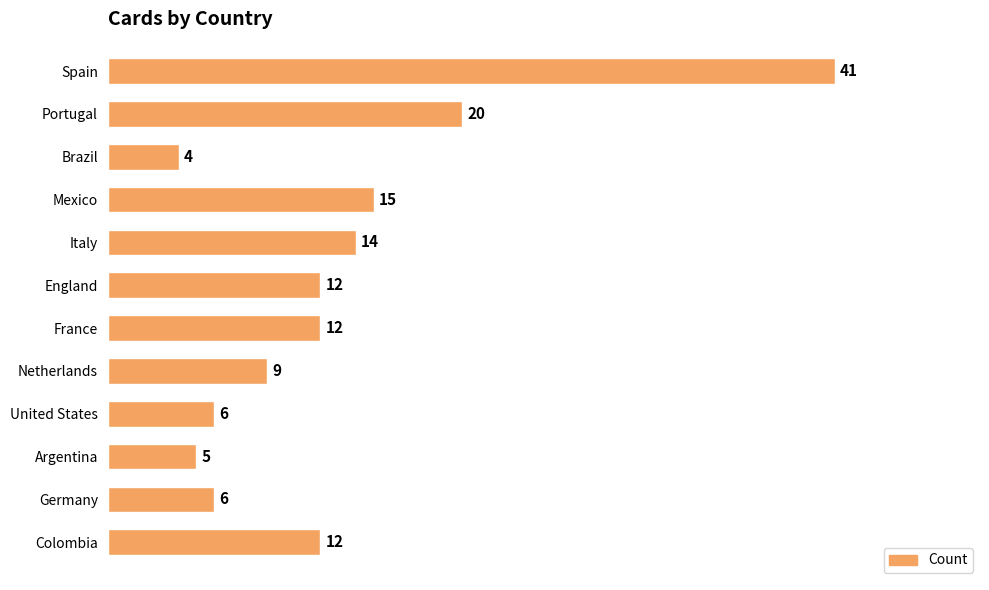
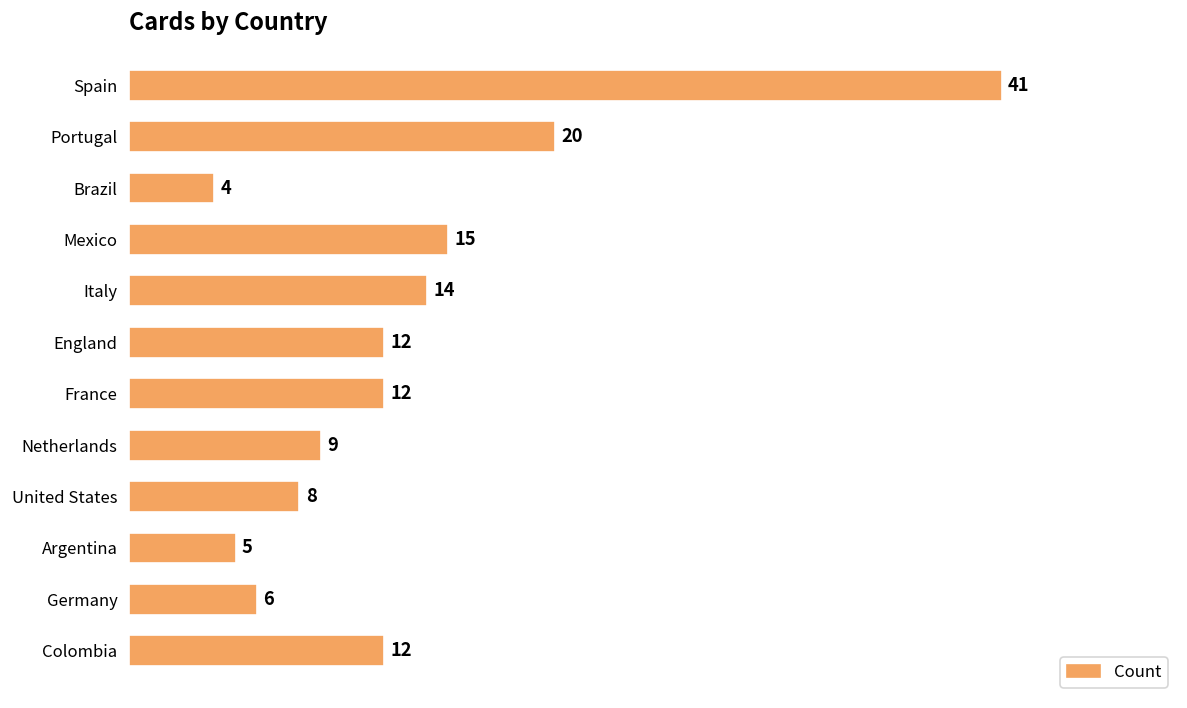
  {
    "Spain": 41,
    "Portugal": 20,
    "Brazil": 4,
    "Mexico": 15,
    "Italy": 14,
    "England": 12,
    "France": 12,
    "Netherlands": 9,
-   "United States": 6,
+   "United States": 8,
    "Argentina": 5,
    "Germany": 6,
    "Colombia": 12
  }
